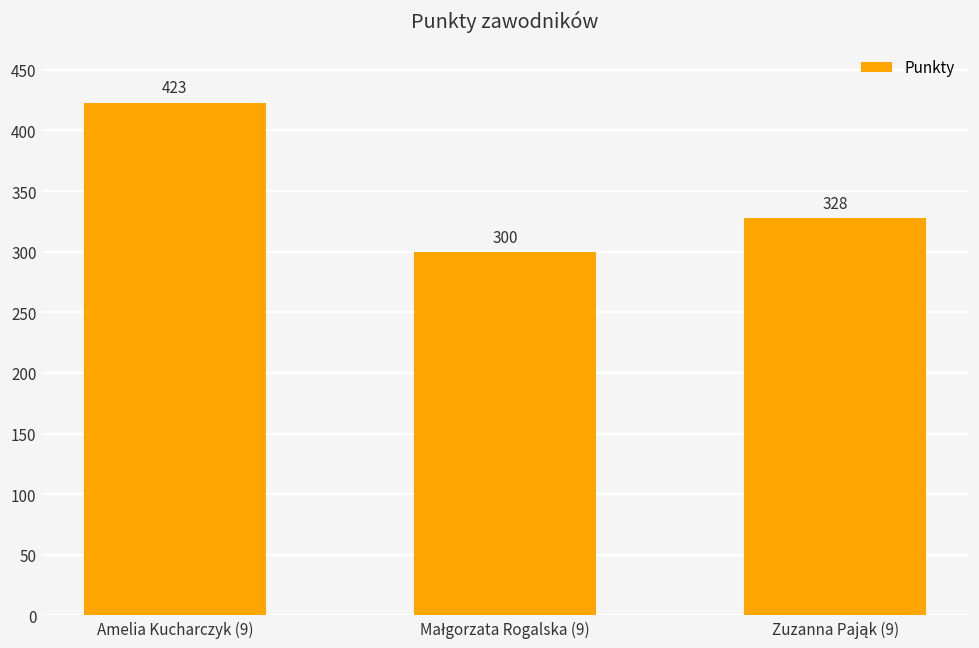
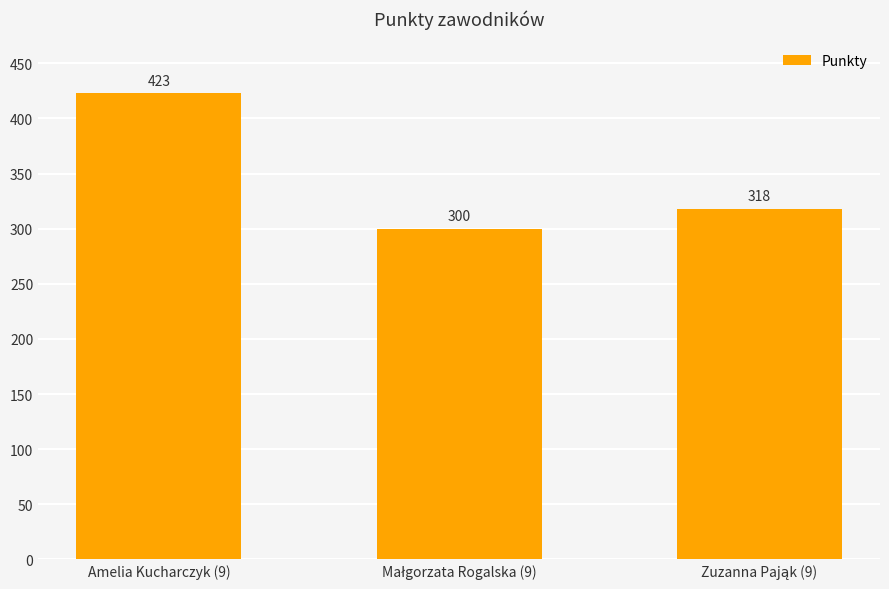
  {
    "Amelia Kucharczyk (9)": 423,
    "Małgorzata Rogalska (9)": 300,
-   "Zuzanna Pająk (9)": 328
+   "Zuzanna Pająk (9)": 318
  }
